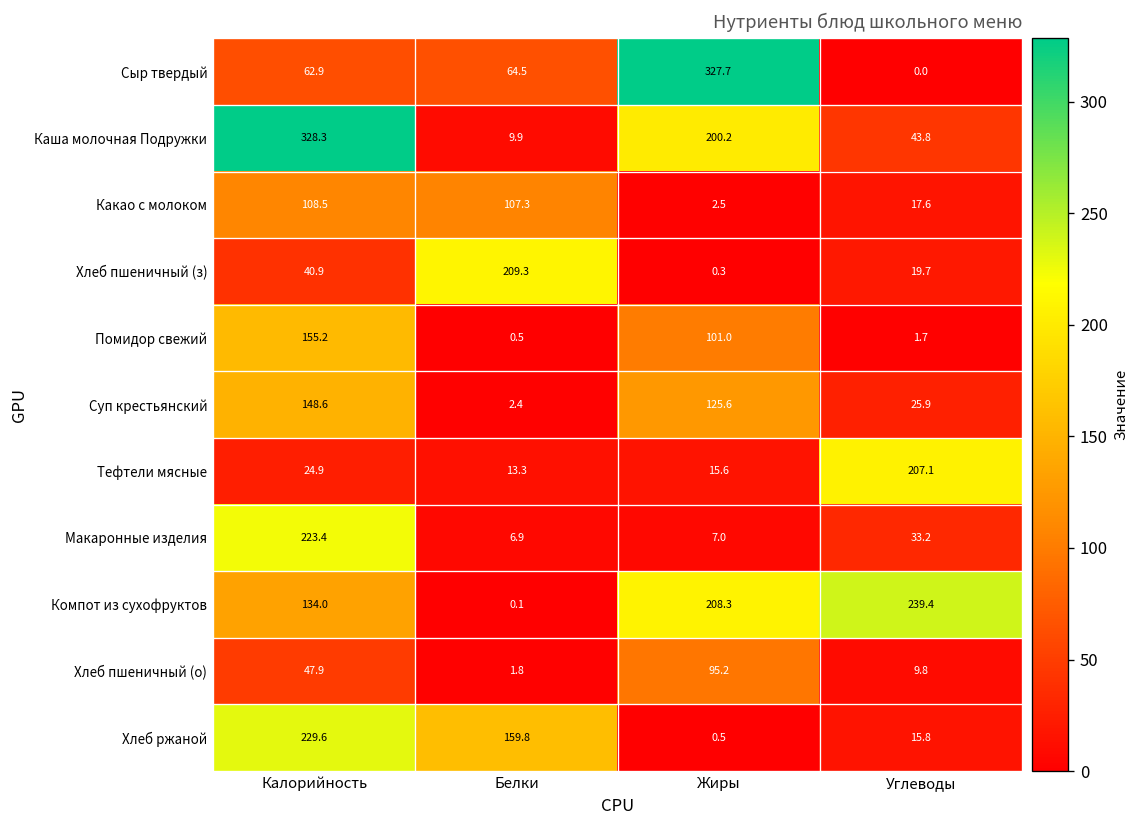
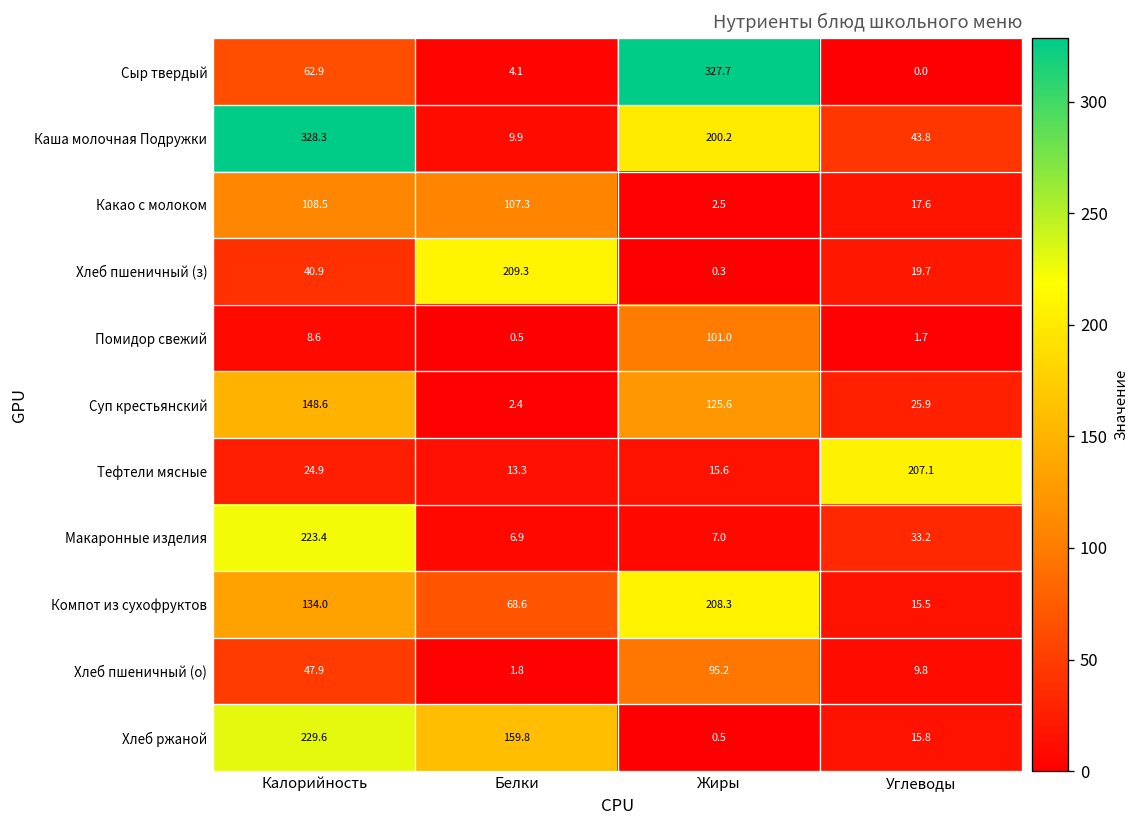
  {
    "Сыр твердый": {
      "Калорийность": 62.9,
-     "Белки": 64.5,
+     "Белки": 4.1,
      "Жиры": 327.7,
      "Углеводы": 0.0
    },
    "Каша молочная Подружки": {
      "Калорийность": 328.3,
      "Белки": 9.9,
      "Жиры": 200.2,
      "Углеводы": 43.8
    },
    "Какао с молоком": {
      "Калорийность": 108.5,
      "Белки": 107.3,
      "Жиры": 2.5,
      "Углеводы": 17.6
    },
    "Хлеб пшеничный (з)": {
      "Калорийность": 40.9,
      "Белки": 209.3,
      "Жиры": 0.3,
      "Углеводы": 19.7
    },
    "Помидор свежий": {
-     "Калорийность": 155.2,
+     "Калорийность": 8.6,
      "Белки": 0.5,
      "Жиры": 101.0,
      "Углеводы": 1.7
    },
    "Суп крестьянский": {
      "Калорийность": 148.6,
      "Белки": 2.4,
      "Жиры": 125.6,
      "Углеводы": 25.9
    },
    "Тефтели мясные": {
      "Калорийность": 24.9,
      "Белки": 13.3,
      "Жиры": 15.6,
      "Углеводы": 207.1
    },
    "Макаронные изделия": {
      "Калорийность": 223.4,
      "Белки": 6.9,
      "Жиры": 7.0,
      "Углеводы": 33.2
    },
    "Компот из сухофруктов": {
      "Калорийность": 134.0,
-     "Белки": 0.1,
+     "Белки": 68.6,
      "Жиры": 208.3,
-     "Углеводы": 239.4
+     "Углеводы": 15.5
    },
    "Хлеб пшеничный (о)": {
      "Калорийность": 47.9,
      "Белки": 1.8,
      "Жиры": 95.2,
      "Углеводы": 9.8
    },
    "Хлеб ржаной": {
      "Калорийность": 229.6,
      "Белки": 159.8,
      "Жиры": 0.5,
      "Углеводы": 15.8
    }
  }
